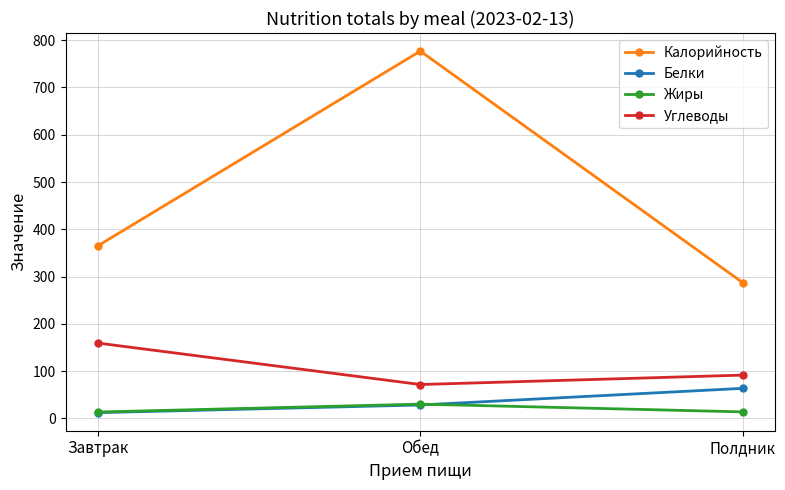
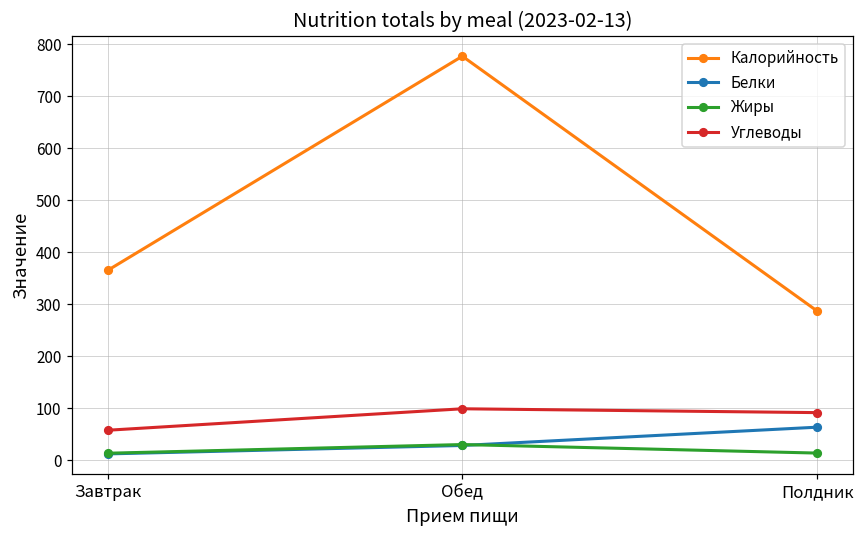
  {
    "Калорийность": {
      "Завтрак": 370,
      "Обед": 780,
      "Полдник": 290
    },
    "Белки": {
      "Полдник": 60
    },
    "Жиры": {
      "Полдник": 10
    },
    "Углеводы": {
-     "Завтрак": 160,
-     "Обед": 70,
+     "Завтрак": 60,
+     "Обед": 100,
      "Полдник": 90
    }
  }
